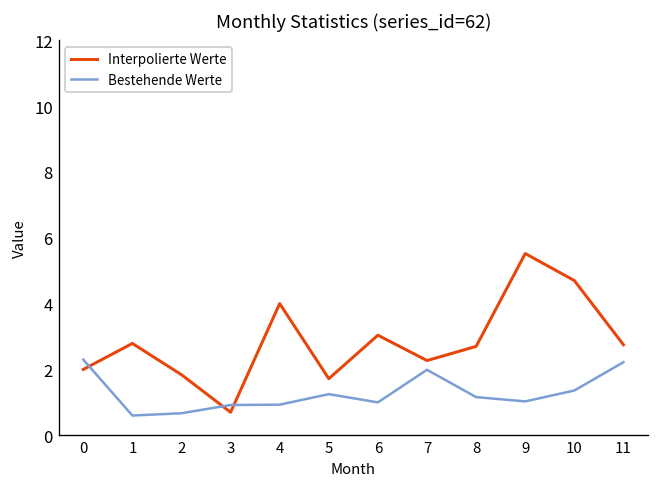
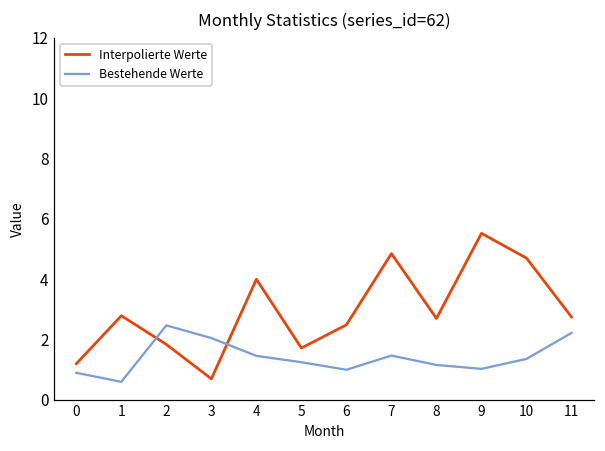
  {
    "Interpolierte Werte": {
-     "0": 2.0,
+     "0": 1.2,
      "1": 2.8,
      "2": 1.8,
      "3": 0.7,
      "4": 4.0,
      "5": 1.7,
-     "6": 3.0,
-     "7": 2.3,
+     "6": 2.5,
+     "7": 4.9,
      "8": 2.7,
      "9": 5.5,
      "10": 4.7,
      "11": 2.8
    },
    "Bestehende Werte": {
-     "0": 2.3,
+     "0": 0.9,
      "1": 0.6,
-     "2": 0.7,
-     "3": 0.9,
-     "4": 0.9,
+     "2": 2.5,
+     "3": 2.1,
+     "4": 1.5,
      "5": 1.3,
      "6": 1.0,
-     "7": 2.0,
+     "7": 1.5,
      "8": 1.2,
      "9": 1.0,
      "10": 1.4,
      "11": 2.2
    }
  }
